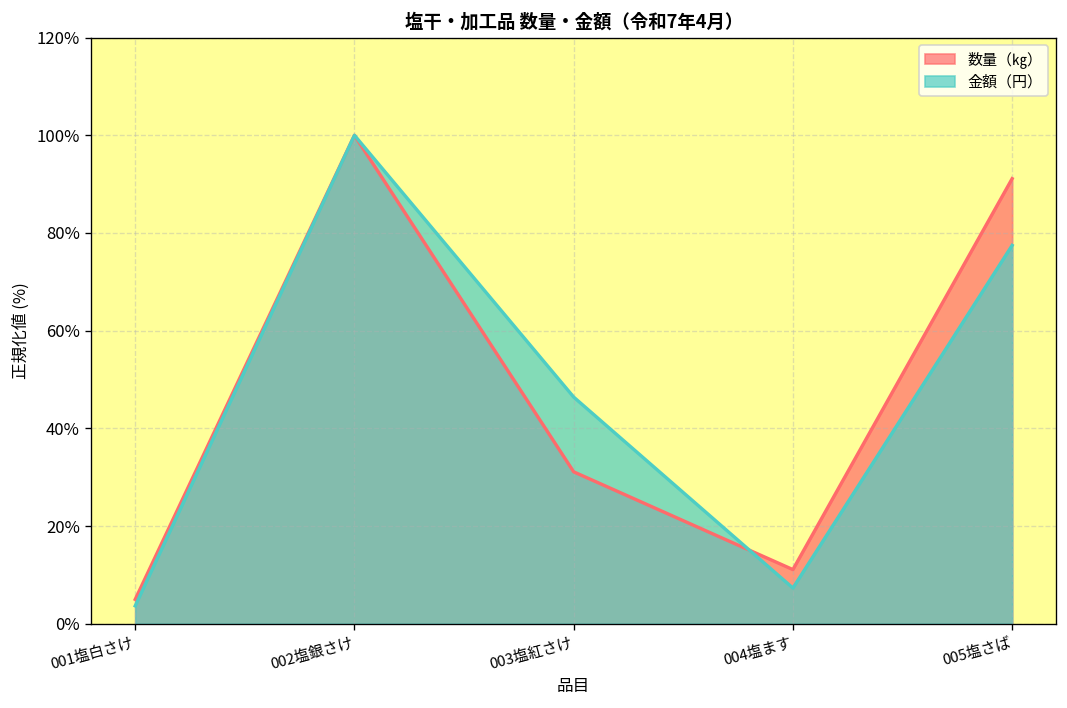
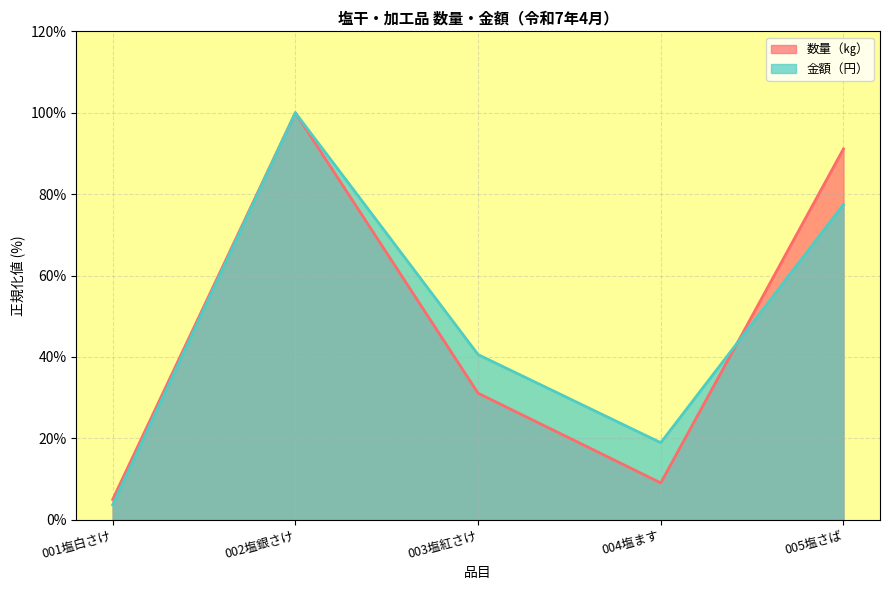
  {
    "数量（㎏）": {
      "001塩白さけ": "5%",
      "003塩紅さけ": "31%",
-     "004塩ます": "11%",
+     "004塩ます": "9%",
      "005塩さば": "91%"
    },
    "金額（円）": {
      "001塩白さけ": "4%",
-     "003塩紅さけ": "46%",
-     "004塩ます": "7%",
+     "003塩紅さけ": "41%",
+     "004塩ます": "19%",
      "005塩さば": "77%"
    }
  }
